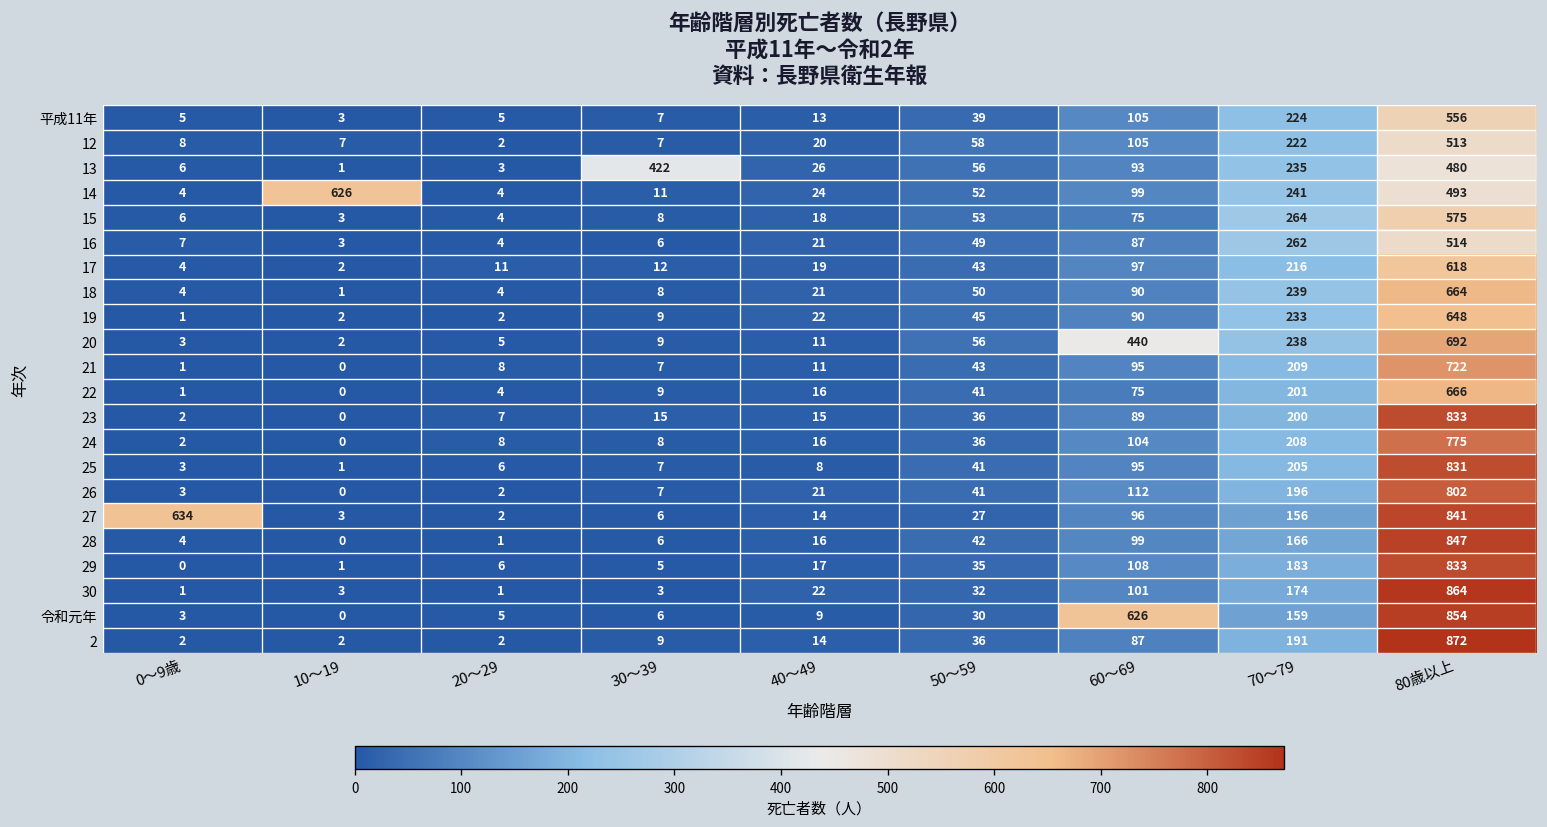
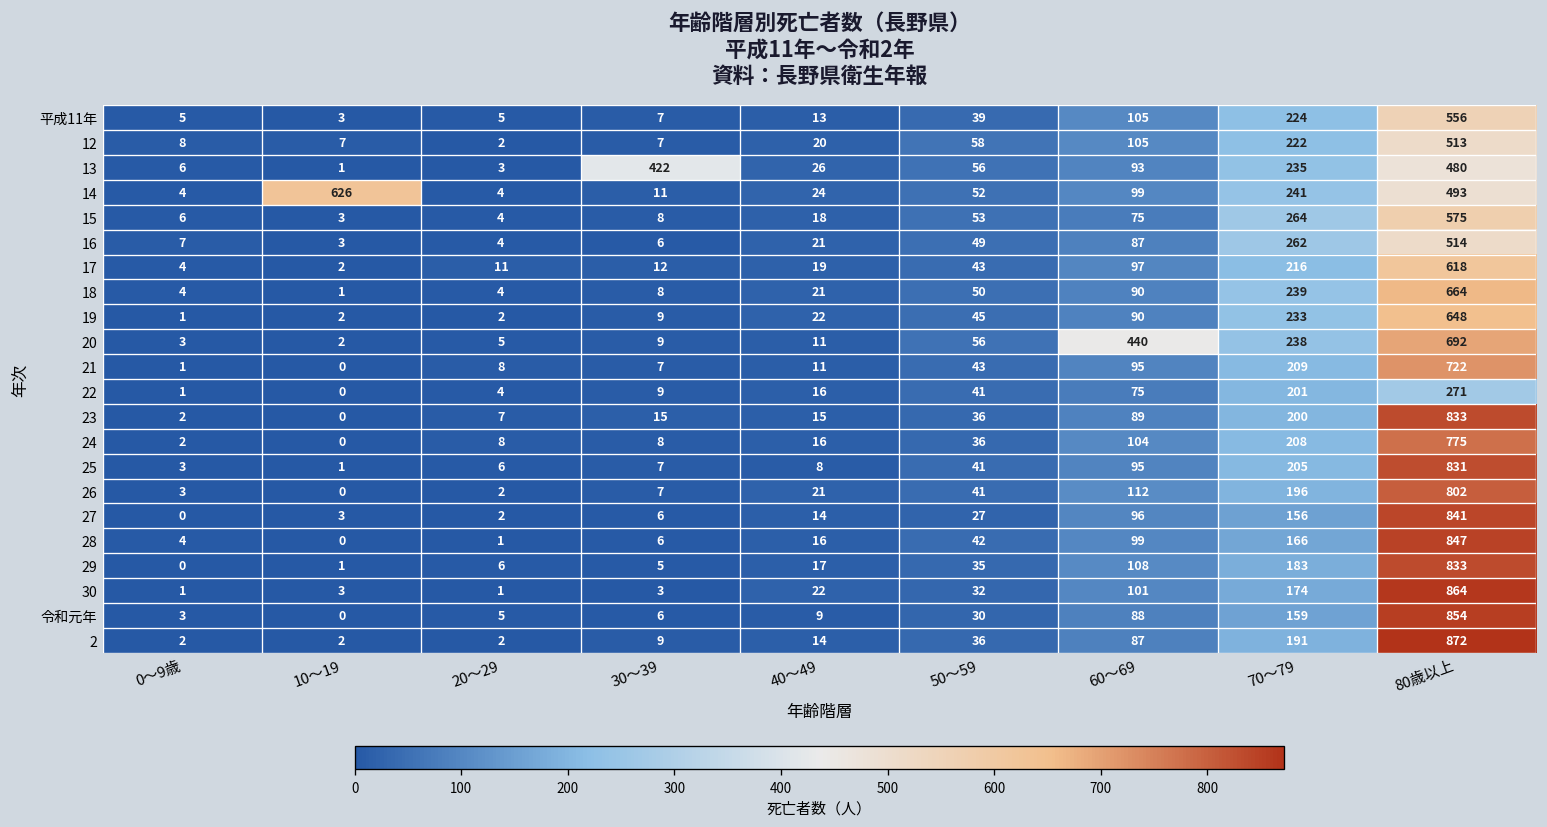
  {
    "平成11年": {
      "0～9歳": 5,
      "10～19": 3,
      "20～29": 5,
      "30～39": 7,
      "40～49": 13,
      "50～59": 39,
      "60～69": 105,
      "70～79": 224,
      "80歳以上": 556
    },
    "12": {
      "0～9歳": 8,
      "10～19": 7,
      "20～29": 2,
      "30～39": 7,
      "40～49": 20,
      "50～59": 58,
      "60～69": 105,
      "70～79": 222,
      "80歳以上": 513
    },
    "13": {
      "0～9歳": 6,
      "10～19": 1,
      "20～29": 3,
      "30～39": 422,
      "40～49": 26,
      "50～59": 56,
      "60～69": 93,
      "70～79": 235,
      "80歳以上": 480
    },
    "14": {
      "0～9歳": 4,
      "10～19": 626,
      "20～29": 4,
      "30～39": 11,
      "40～49": 24,
      "50～59": 52,
      "60～69": 99,
      "70～79": 241,
      "80歳以上": 493
    },
    "15": {
      "0～9歳": 6,
      "10～19": 3,
      "20～29": 4,
      "30～39": 8,
      "40～49": 18,
      "50～59": 53,
      "60～69": 75,
      "70～79": 264,
      "80歳以上": 575
    },
    "16": {
      "0～9歳": 7,
      "10～19": 3,
      "20～29": 4,
      "30～39": 6,
      "40～49": 21,
      "50～59": 49,
      "60～69": 87,
      "70～79": 262,
      "80歳以上": 514
    },
    "17": {
      "0～9歳": 4,
      "10～19": 2,
      "20～29": 11,
      "30～39": 12,
      "40～49": 19,
      "50～59": 43,
      "60～69": 97,
      "70～79": 216,
      "80歳以上": 618
    },
    "18": {
      "0～9歳": 4,
      "10～19": 1,
      "20～29": 4,
      "30～39": 8,
      "40～49": 21,
      "50～59": 50,
      "60～69": 90,
      "70～79": 239,
      "80歳以上": 664
    },
    "19": {
      "0～9歳": 1,
      "10～19": 2,
      "20～29": 2,
      "30～39": 9,
      "40～49": 22,
      "50～59": 45,
      "60～69": 90,
      "70～79": 233,
      "80歳以上": 648
    },
    "20": {
      "0～9歳": 3,
      "10～19": 2,
      "20～29": 5,
      "30～39": 9,
      "40～49": 11,
      "50～59": 56,
      "60～69": 440,
      "70～79": 238,
      "80歳以上": 692
    },
    "21": {
      "0～9歳": 1,
      "10～19": 0,
      "20～29": 8,
      "30～39": 7,
      "40～49": 11,
      "50～59": 43,
      "60～69": 95,
      "70～79": 209,
      "80歳以上": 722
    },
    "22": {
      "0～9歳": 1,
      "10～19": 0,
      "20～29": 4,
      "30～39": 9,
      "40～49": 16,
      "50～59": 41,
      "60～69": 75,
      "70～79": 201,
-     "80歳以上": 666
+     "80歳以上": 271
    },
    "23": {
      "0～9歳": 2,
      "10～19": 0,
      "20～29": 7,
      "30～39": 15,
      "40～49": 15,
      "50～59": 36,
      "60～69": 89,
      "70～79": 200,
      "80歳以上": 833
    },
    "24": {
      "0～9歳": 2,
      "10～19": 0,
      "20～29": 8,
      "30～39": 8,
      "40～49": 16,
      "50～59": 36,
      "60～69": 104,
      "70～79": 208,
      "80歳以上": 775
    },
    "25": {
      "0～9歳": 3,
      "10～19": 1,
      "20～29": 6,
      "30～39": 7,
      "40～49": 8,
      "50～59": 41,
      "60～69": 95,
      "70～79": 205,
      "80歳以上": 831
    },
    "26": {
      "0～9歳": 3,
      "10～19": 0,
      "20～29": 2,
      "30～39": 7,
      "40～49": 21,
      "50～59": 41,
      "60～69": 112,
      "70～79": 196,
      "80歳以上": 802
    },
    "27": {
-     "0～9歳": 634,
+     "0～9歳": 0,
      "10～19": 3,
      "20～29": 2,
      "30～39": 6,
      "40～49": 14,
      "50～59": 27,
      "60～69": 96,
      "70～79": 156,
      "80歳以上": 841
    },
    "28": {
      "0～9歳": 4,
      "10～19": 0,
      "20～29": 1,
      "30～39": 6,
      "40～49": 16,
      "50～59": 42,
      "60～69": 99,
      "70～79": 166,
      "80歳以上": 847
    },
    "29": {
      "0～9歳": 0,
      "10～19": 1,
      "20～29": 6,
      "30～39": 5,
      "40～49": 17,
      "50～59": 35,
      "60～69": 108,
      "70～79": 183,
      "80歳以上": 833
    },
    "30": {
      "0～9歳": 1,
      "10～19": 3,
      "20～29": 1,
      "30～39": 3,
      "40～49": 22,
      "50～59": 32,
      "60～69": 101,
      "70～79": 174,
      "80歳以上": 864
    },
    "令和元年": {
      "0～9歳": 3,
      "10～19": 0,
      "20～29": 5,
      "30～39": 6,
      "40～49": 9,
      "50～59": 30,
-     "60～69": 626,
+     "60～69": 88,
      "70～79": 159,
      "80歳以上": 854
    },
    "2": {
      "0～9歳": 2,
      "10～19": 2,
      "20～29": 2,
      "30～39": 9,
      "40～49": 14,
      "50～59": 36,
      "60～69": 87,
      "70～79": 191,
      "80歳以上": 872
    }
  }
